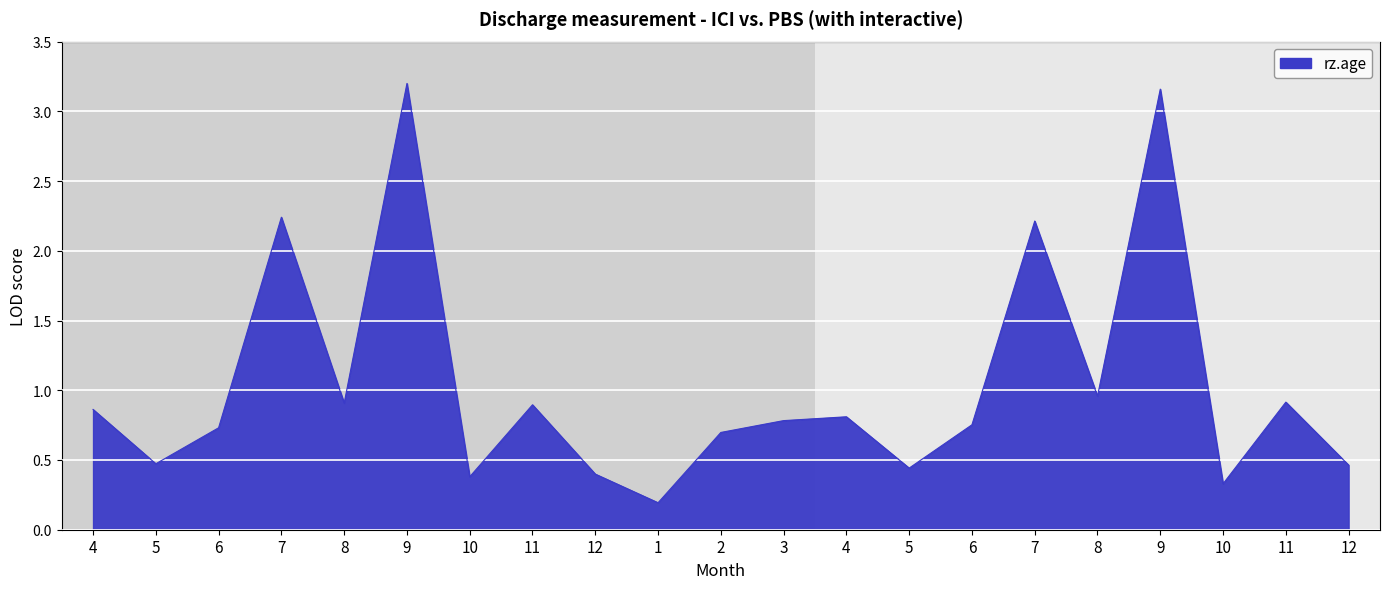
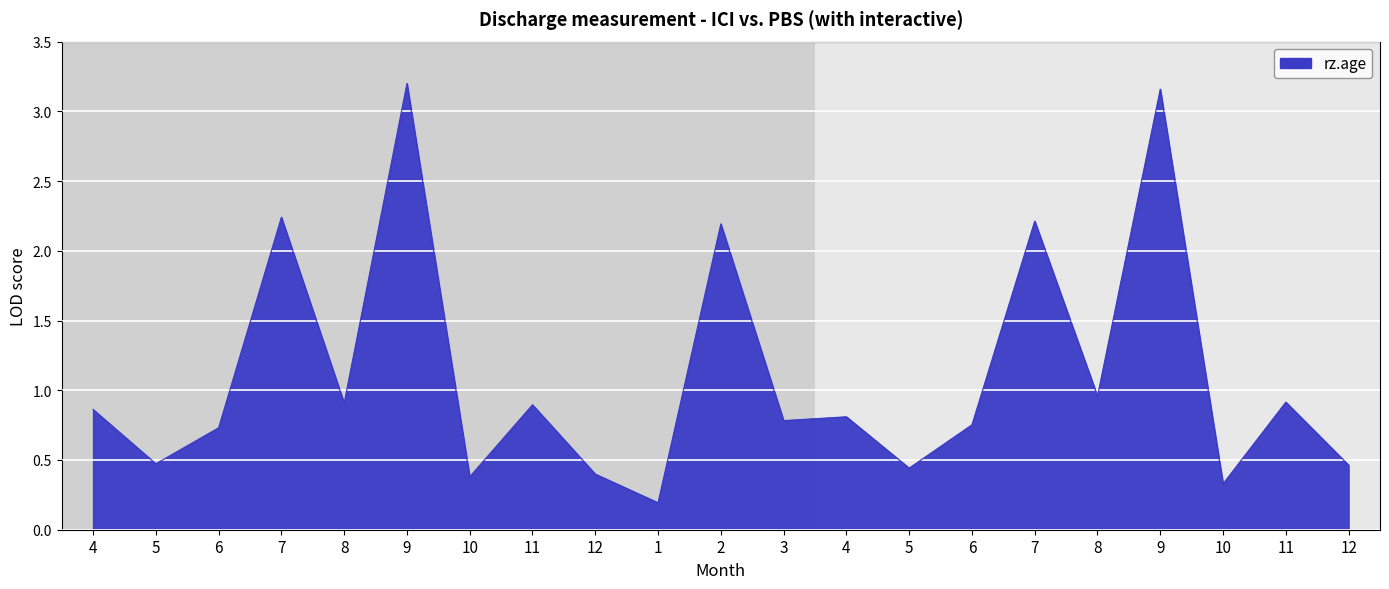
  {
    "1": 0.19,
-   "2": 0.70,
+   "2": 2.19,
    "3": 0.78
  }
